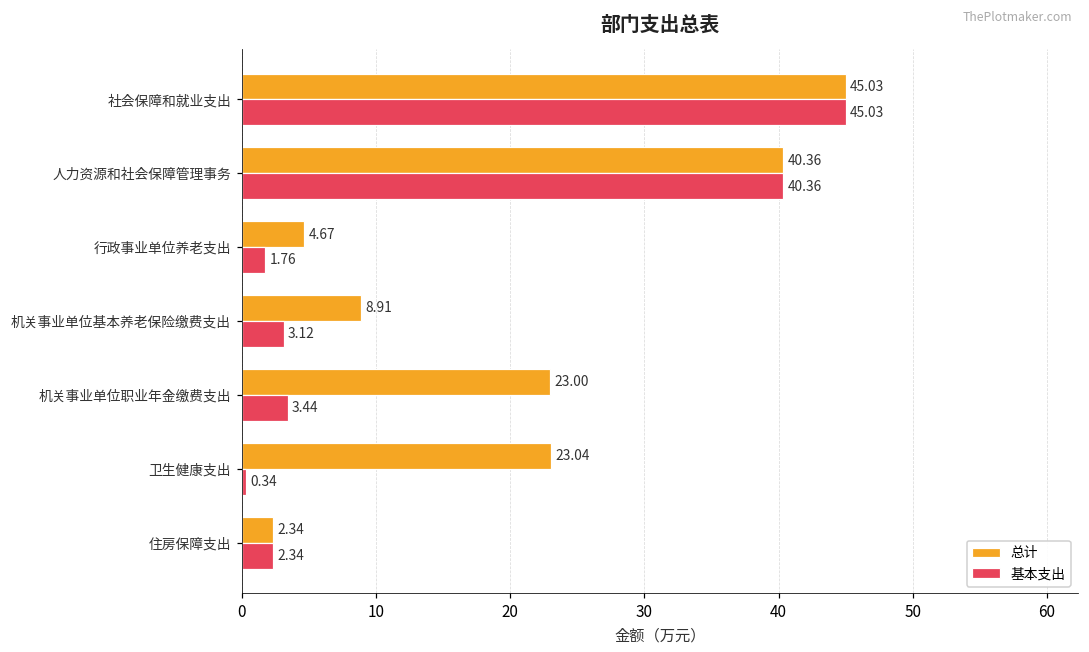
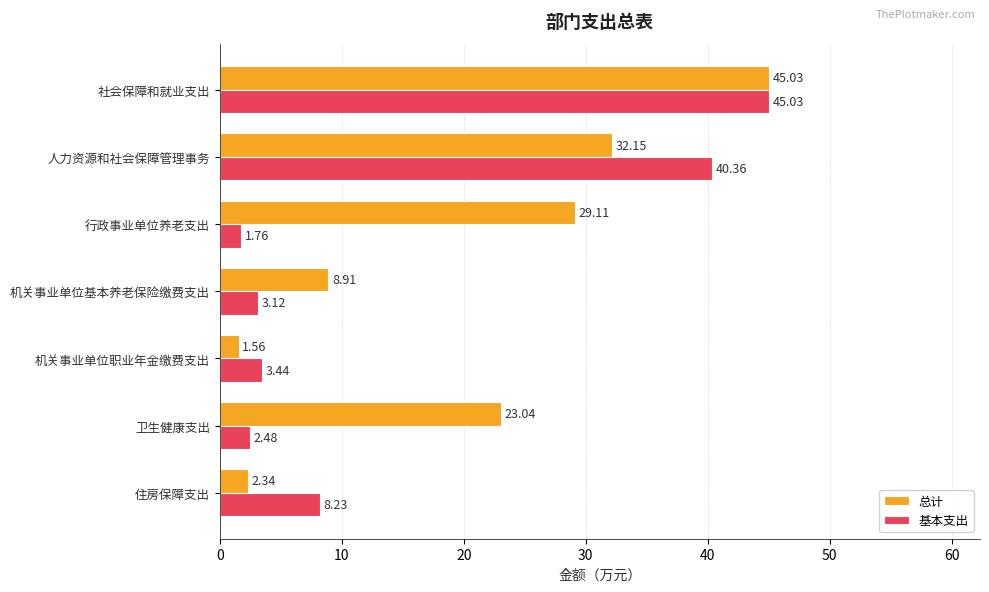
  {
    "总计": {
      "社会保障和就业支出": 45.03,
-     "人力资源和社会保障管理事务": 40.36,
-     "行政事业单位养老支出": 4.67,
+     "人力资源和社会保障管理事务": 32.15,
+     "行政事业单位养老支出": 29.11,
      "机关事业单位基本养老保险缴费支出": 8.91,
-     "机关事业单位职业年金缴费支出": 23.00,
+     "机关事业单位职业年金缴费支出": 1.56,
      "卫生健康支出": 23.04,
      "住房保障支出": 2.34
    },
    "基本支出": {
      "社会保障和就业支出": 45.03,
      "人力资源和社会保障管理事务": 40.36,
      "行政事业单位养老支出": 1.76,
      "机关事业单位基本养老保险缴费支出": 3.12,
      "机关事业单位职业年金缴费支出": 3.44,
-     "卫生健康支出": 0.34,
-     "住房保障支出": 2.34
+     "卫生健康支出": 2.48,
+     "住房保障支出": 8.23
    }
  }
